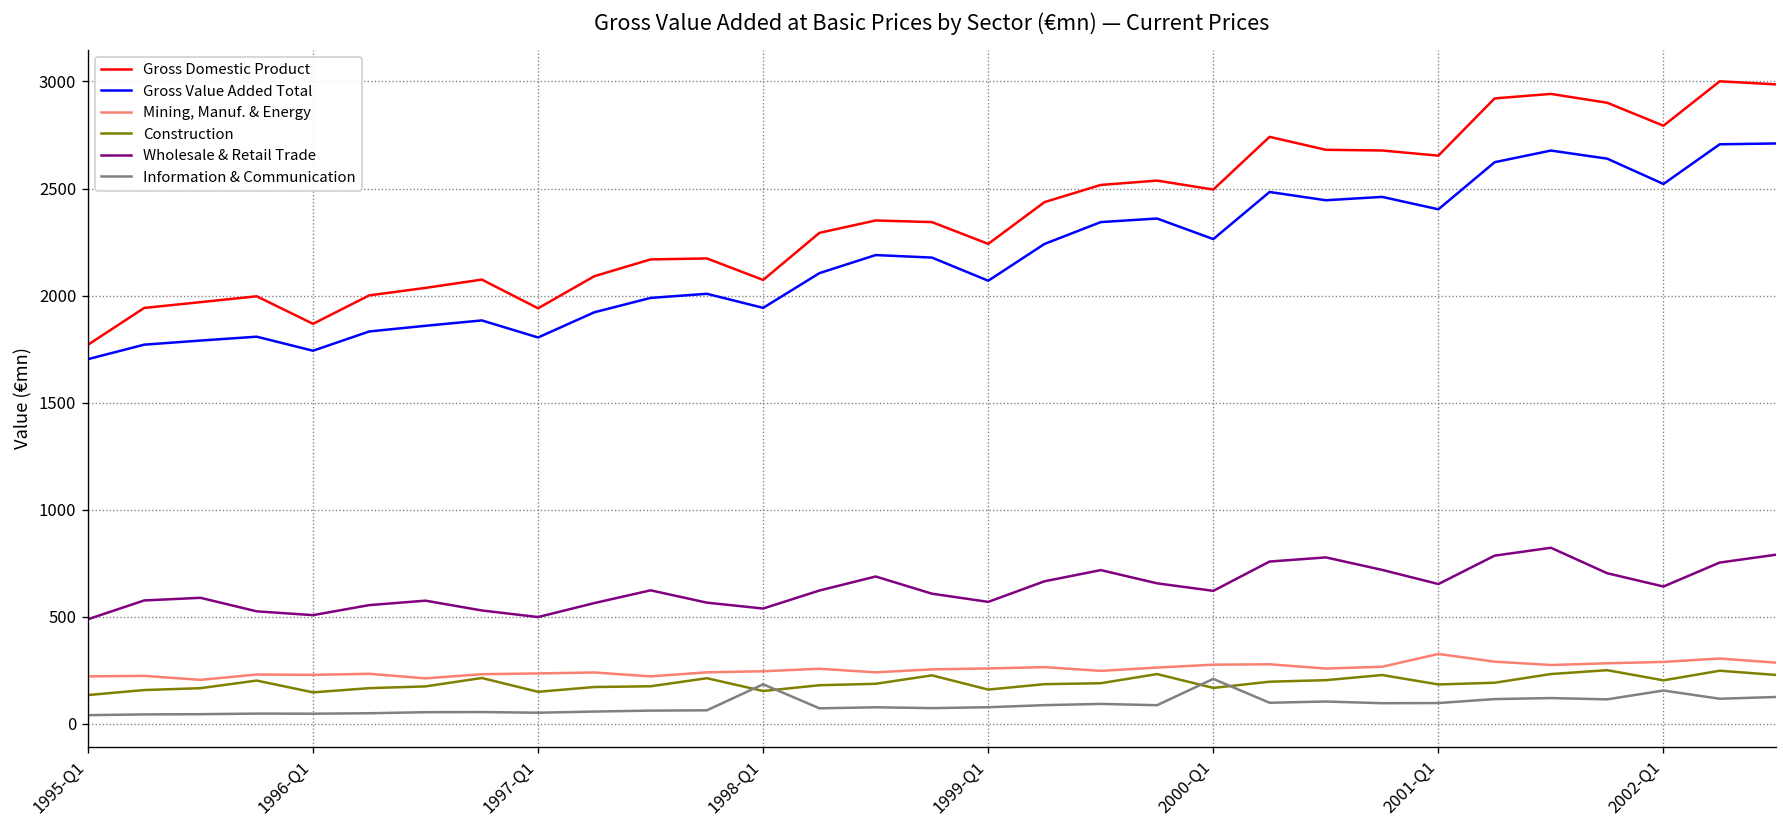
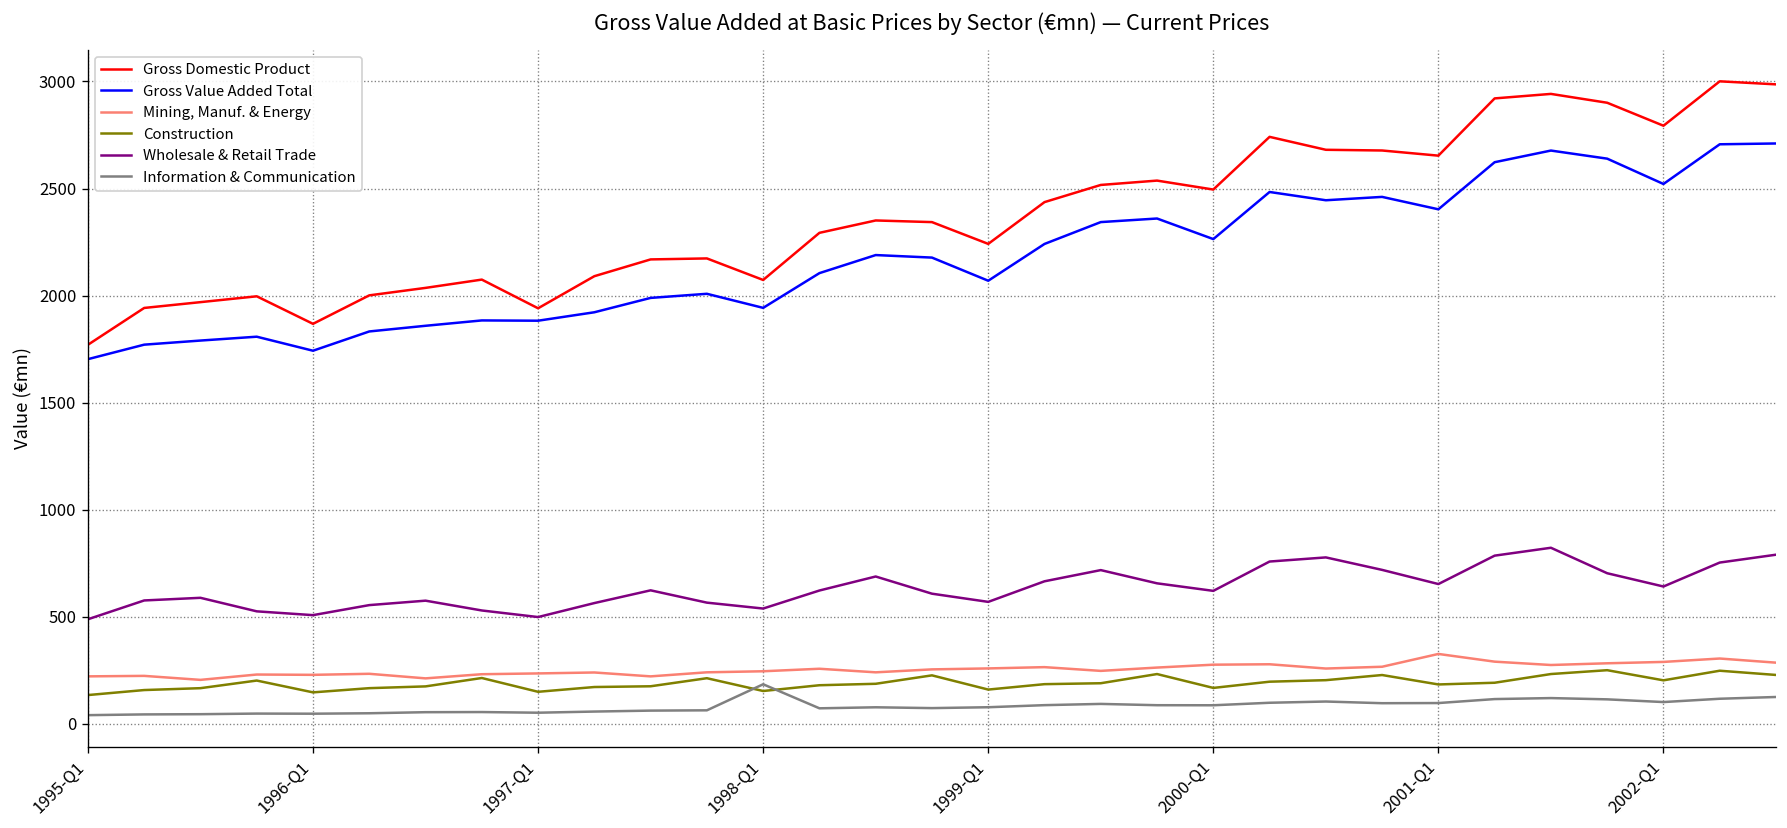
  {
    "Gross Domestic Product": {
      "1995-Q1": 1770,
      "1996-Q1": 1870,
      "1997-Q1": 1940,
      "1998-Q1": 2070,
      "1999-Q1": 2240,
      "2000-Q1": 2500,
      "2001-Q1": 2650,
      "2002-Q1": 2790
    },
    "Gross Value Added Total": {
      "1995-Q1": 1700,
      "1996-Q1": 1740,
-     "1997-Q1": 1800,
+     "1997-Q1": 1880,
      "1998-Q1": 1940,
      "1999-Q1": 2070,
      "2000-Q1": 2260,
      "2001-Q1": 2400,
      "2002-Q1": 2520
    },
    "Mining, Manuf. & Energy": {
      "1995-Q1": 220,
      "1996-Q1": 230,
      "1997-Q1": 240,
      "1998-Q1": 250,
      "1999-Q1": 260,
      "2000-Q1": 280,
      "2001-Q1": 330,
      "2002-Q1": 290
    },
    "Construction": {
      "1995-Q1": 130,
      "1996-Q1": 150,
      "1997-Q1": 150,
      "1998-Q1": 150,
      "1999-Q1": 160,
      "2000-Q1": 170,
      "2001-Q1": 180,
      "2002-Q1": 200
    },
    "Wholesale & Retail Trade": {
      "1995-Q1": 490,
      "1996-Q1": 510,
      "1997-Q1": 500,
      "1998-Q1": 540,
      "1999-Q1": 570,
      "2000-Q1": 620,
      "2001-Q1": 650,
      "2002-Q1": 640
    },
    "Information & Communication": {
      "1995-Q1": 40,
      "1996-Q1": 50,
      "1997-Q1": 50,
      "1998-Q1": 180,
      "1999-Q1": 80,
-     "2000-Q1": 210,
+     "2000-Q1": 90,
      "2001-Q1": 100,
-     "2002-Q1": 160
+     "2002-Q1": 100
    }
  }
